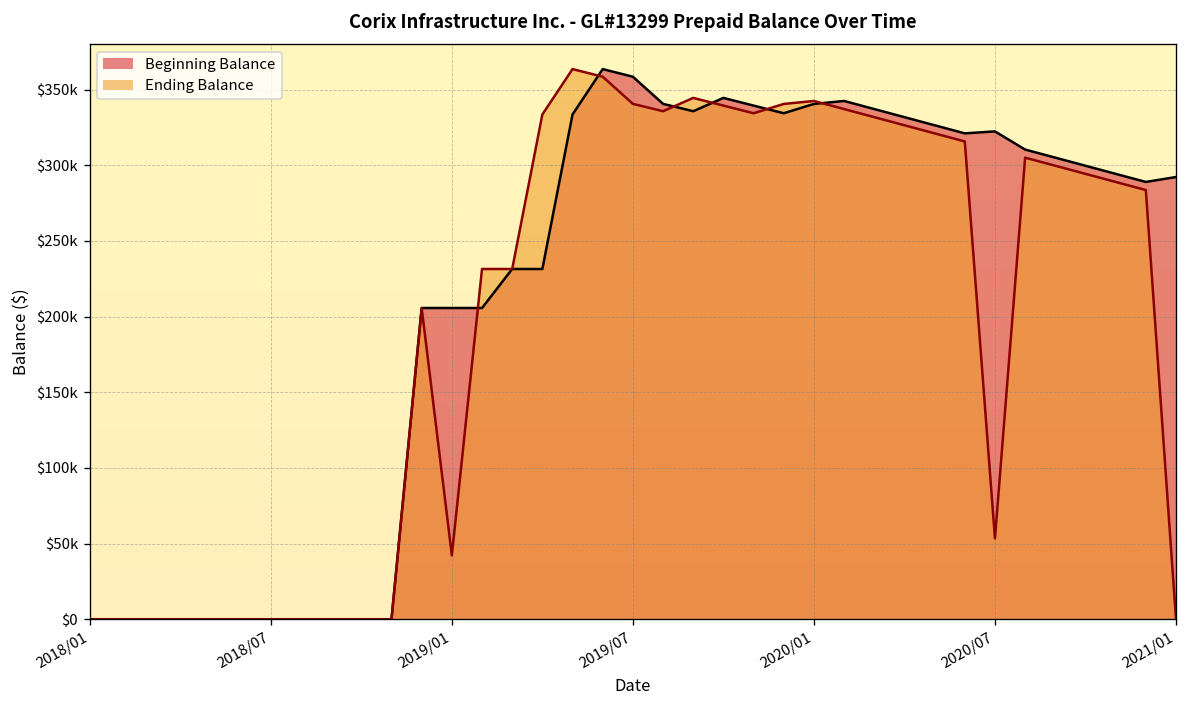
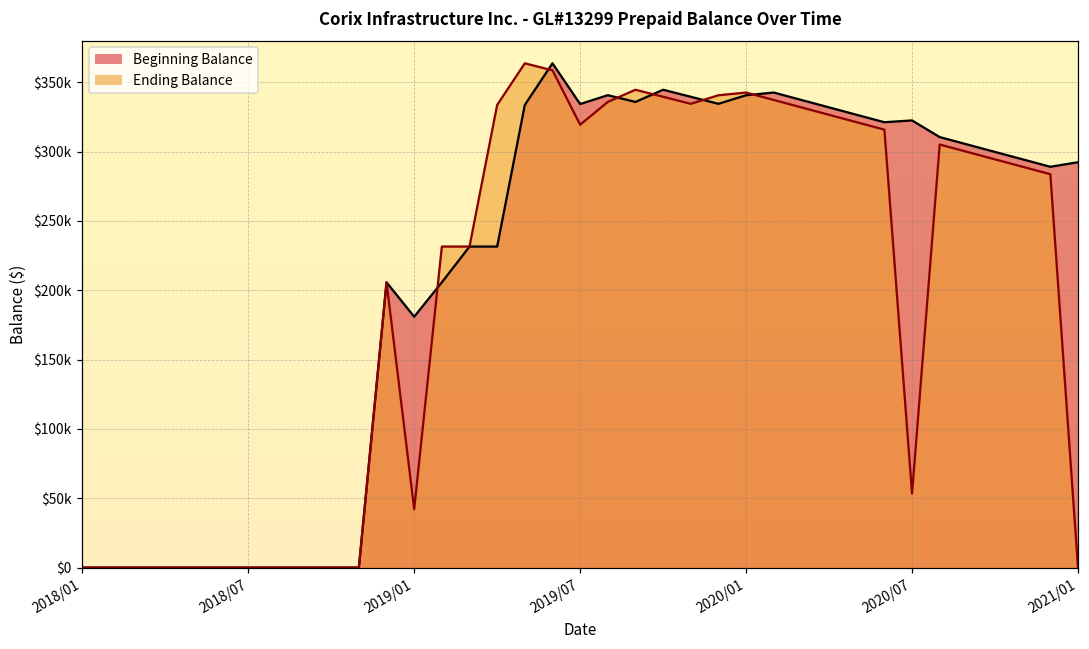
  {
    "Beginning Balance": {
-     "2019/01": "$206000",
-     "2019/07": "$359000",
+     "2019/01": "$181000",
+     "2019/07": "$334000",
      "2020/07": "$322000",
      "2021/01": "$292000"
    },
    "Ending Balance": {
      "2019/01": "$42000",
-     "2019/07": "$341000",
+     "2019/07": "$319000",
      "2020/07": "$53000",
      "2021/01": "$0"
    }
  }
